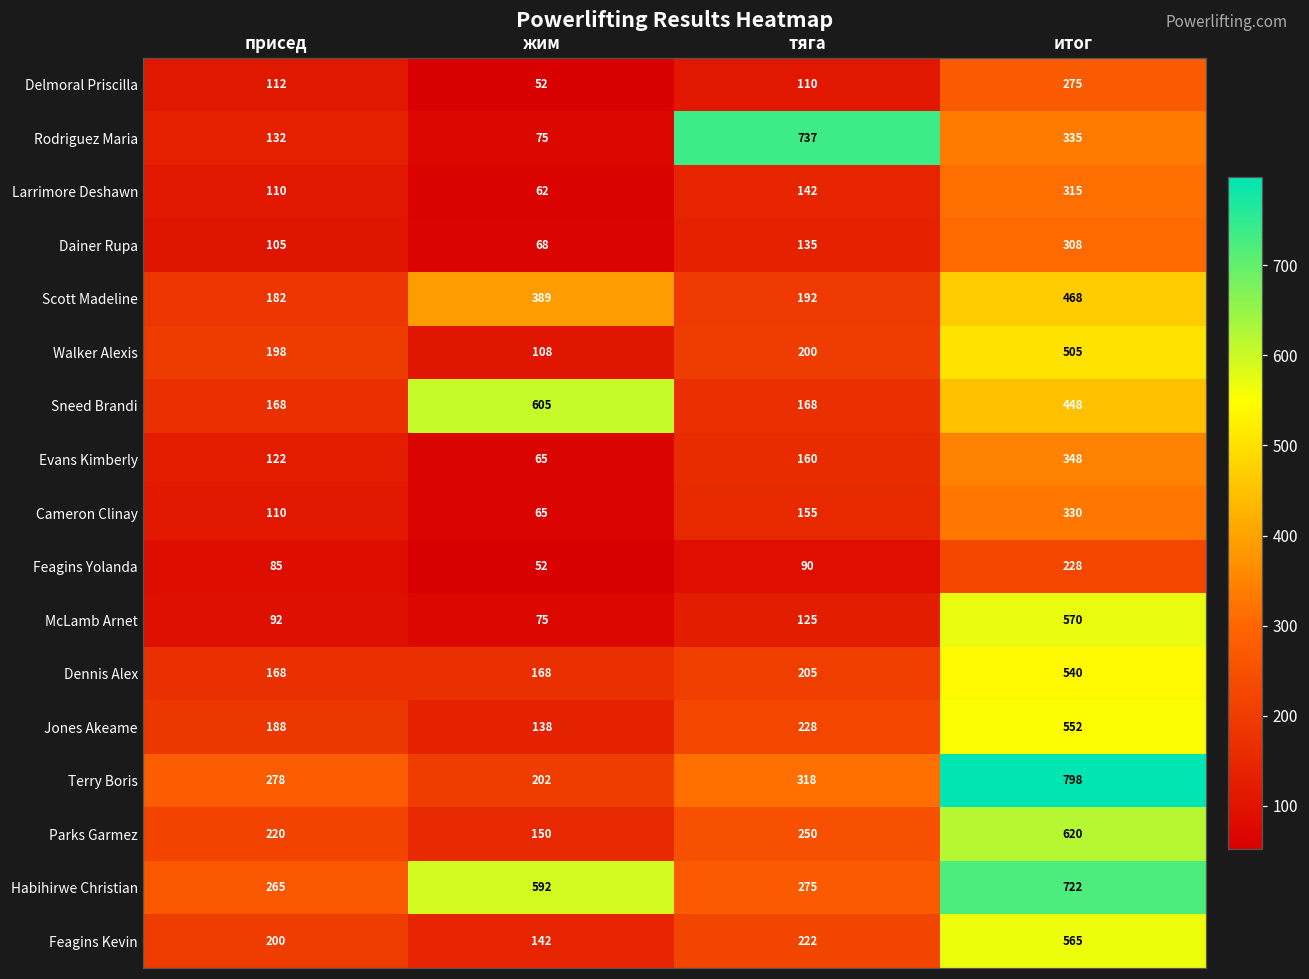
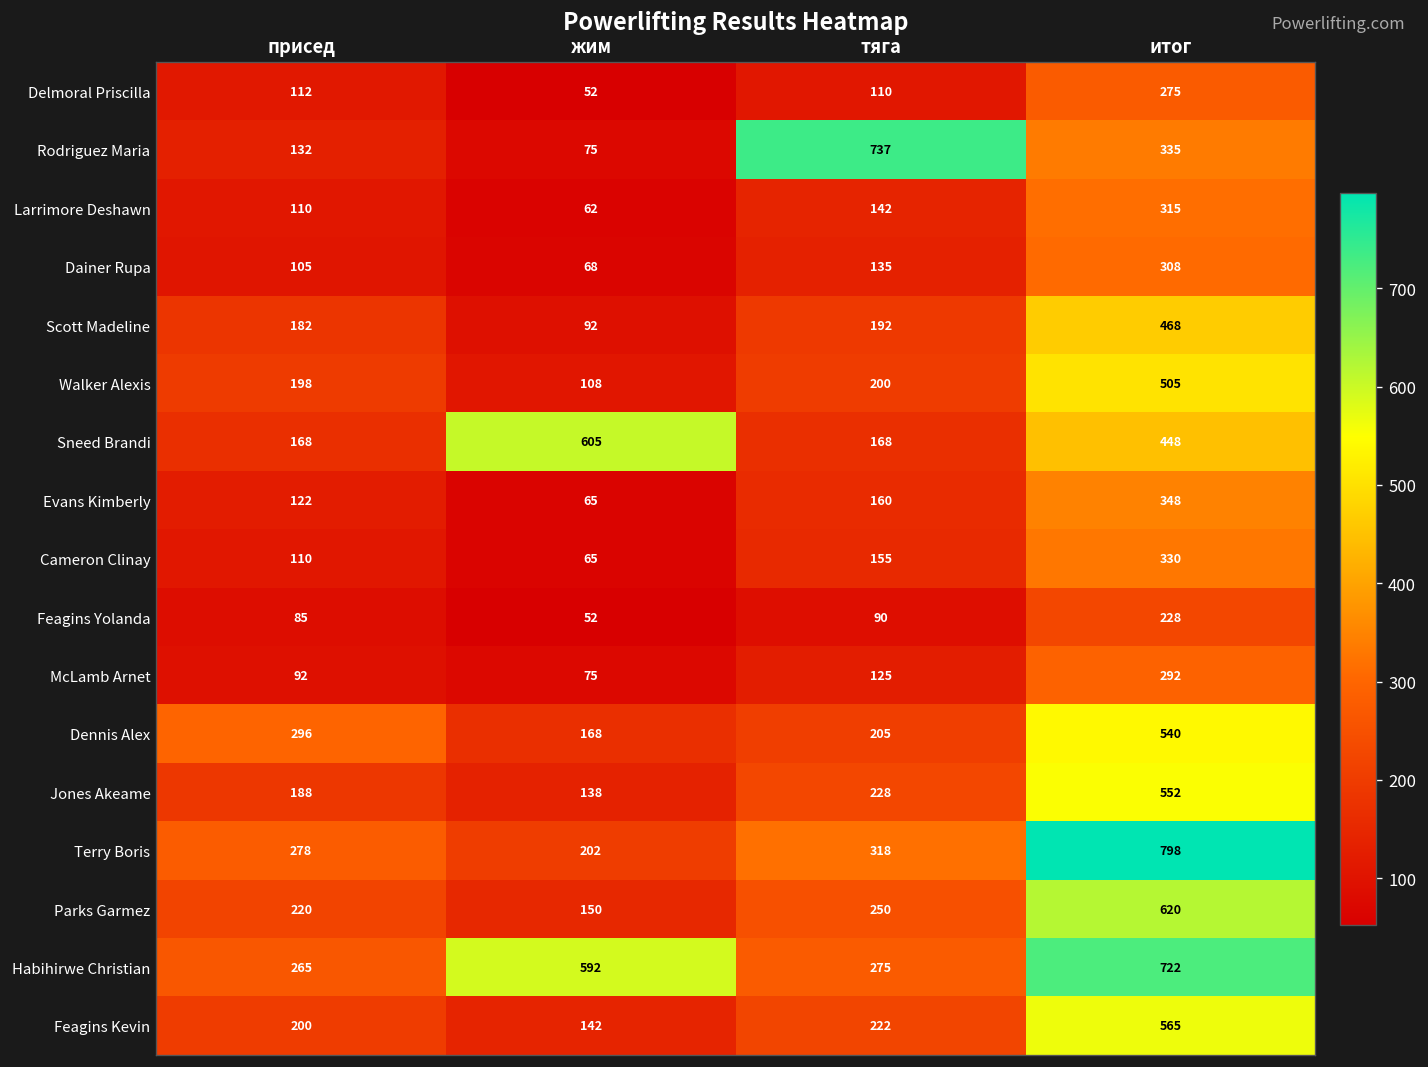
  {
    "Delmoral Priscilla": {
      "присед": 112,
      "жим": 52,
      "тяга": 110,
      "итог": 275
    },
    "Rodriguez Maria": {
      "присед": 132,
      "жим": 75,
      "тяга": 737,
      "итог": 335
    },
    "Larrimore Deshawn": {
      "присед": 110,
      "жим": 62,
      "тяга": 142,
      "итог": 315
    },
    "Dainer Rupa": {
      "присед": 105,
      "жим": 68,
      "тяга": 135,
      "итог": 308
    },
    "Scott Madeline": {
      "присед": 182,
-     "жим": 389,
+     "жим": 92,
      "тяга": 192,
      "итог": 468
    },
    "Walker Alexis": {
      "присед": 198,
      "жим": 108,
      "тяга": 200,
      "итог": 505
    },
    "Sneed Brandi": {
      "присед": 168,
      "жим": 605,
      "тяга": 168,
      "итог": 448
    },
    "Evans Kimberly": {
      "присед": 122,
      "жим": 65,
      "тяга": 160,
      "итог": 348
    },
    "Cameron Clinay": {
      "присед": 110,
      "жим": 65,
      "тяга": 155,
      "итог": 330
    },
    "Feagins Yolanda": {
      "присед": 85,
      "жим": 52,
      "тяга": 90,
      "итог": 228
    },
    "McLamb Arnet": {
      "присед": 92,
      "жим": 75,
      "тяга": 125,
-     "итог": 570
+     "итог": 292
    },
    "Dennis Alex": {
-     "присед": 168,
+     "присед": 296,
      "жим": 168,
      "тяга": 205,
      "итог": 540
    },
    "Jones Akeame": {
      "присед": 188,
      "жим": 138,
      "тяга": 228,
      "итог": 552
    },
    "Terry Boris": {
      "присед": 278,
      "жим": 202,
      "тяга": 318,
      "итог": 798
    },
    "Parks Garmez": {
      "присед": 220,
      "жим": 150,
      "тяга": 250,
      "итог": 620
    },
    "Habihirwe Christian": {
      "присед": 265,
      "жим": 592,
      "тяга": 275,
      "итог": 722
    },
    "Feagins Kevin": {
      "присед": 200,
      "жим": 142,
      "тяга": 222,
      "итог": 565
    }
  }
